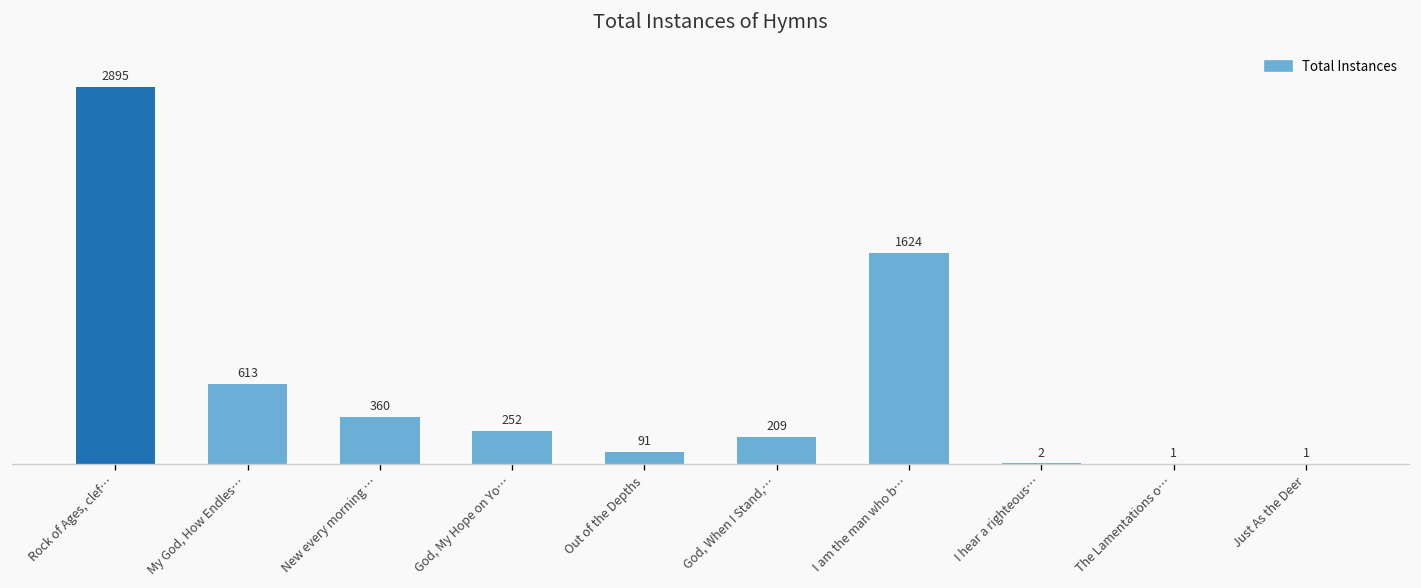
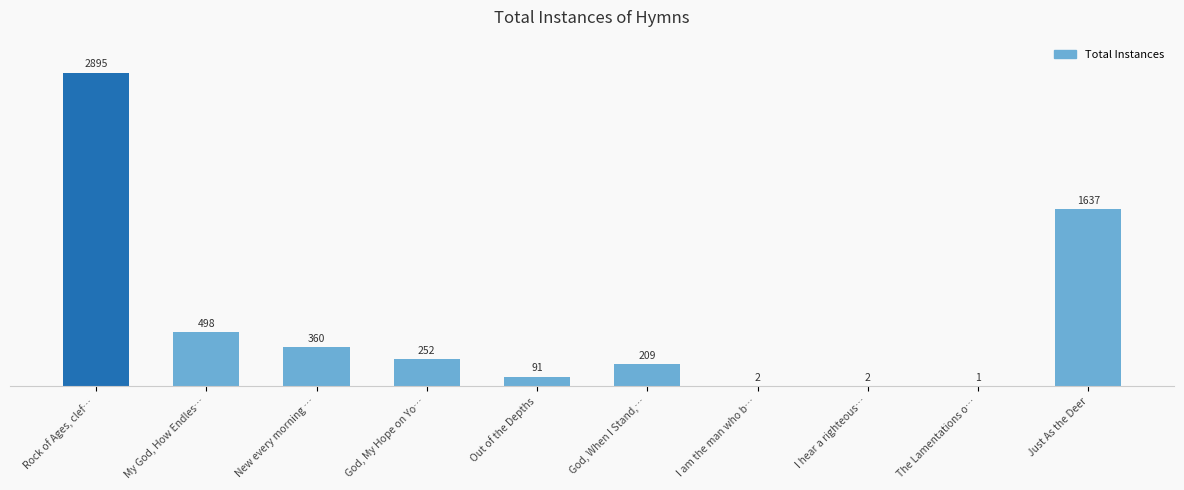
  {
    "Rock of Ages, clef…": 2895,
-   "My God, How Endles…": 613,
+   "My God, How Endles…": 498,
    "New every morning …": 360,
    "God, My Hope on Yo…": 252,
    "Out of the Depths": 91,
    "God, When I Stand,…": 209,
-   "I am the man who b…": 1624,
+   "I am the man who b…": 2,
    "I hear a righteous…": 2,
    "The Lamentations o…": 1,
-   "Just As the Deer": 1
+   "Just As the Deer": 1637
  }
